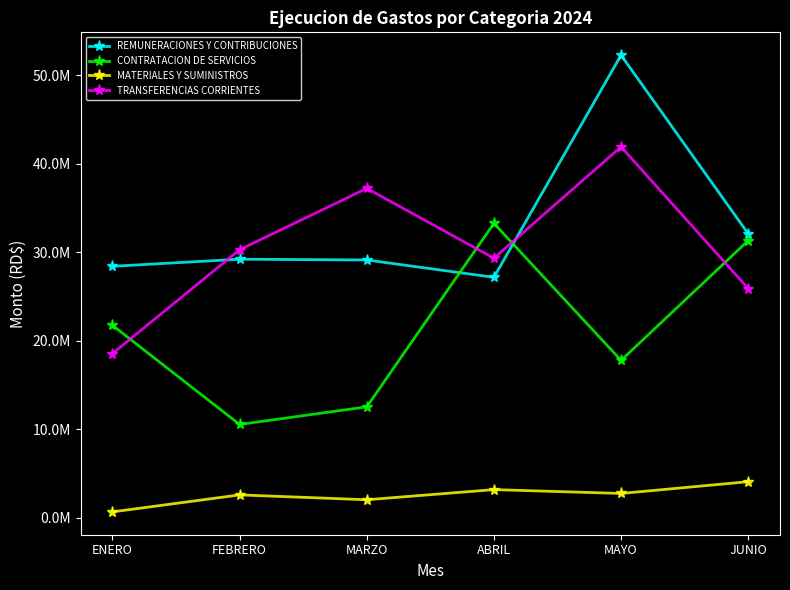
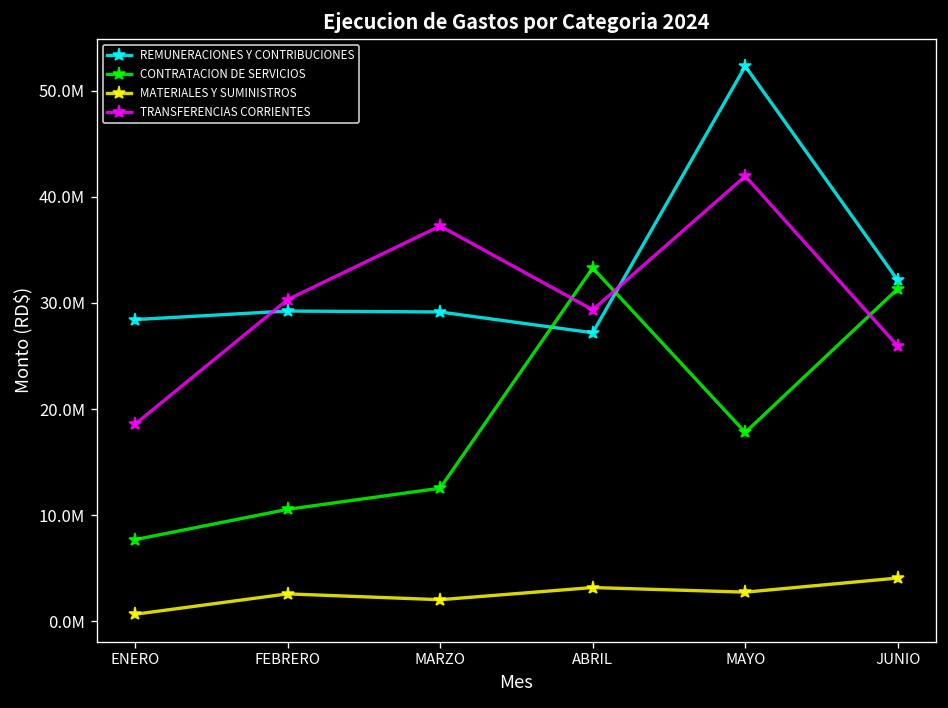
  {
    "REMUNERACIONES Y CONTRIBUCIONES": {
      "ENERO": 28000000,
      "FEBRERO": 29000000,
      "MARZO": 29000000,
      "ABRIL": 27000000,
      "MAYO": 52000000,
      "JUNIO": 32000000
    },
    "CONTRATACION DE SERVICIOS": {
-     "ENERO": 22000000,
+     "ENERO": 8000000,
      "FEBRERO": 11000000,
      "MARZO": 13000000,
      "ABRIL": 33000000,
      "MAYO": 18000000,
      "JUNIO": 31000000
    },
    "MATERIALES Y SUMINISTROS": {
      "ENERO": 1000000,
      "FEBRERO": 3000000,
      "MARZO": 2000000,
      "ABRIL": 3000000,
      "MAYO": 3000000,
      "JUNIO": 4000000
    },
    "TRANSFERENCIAS CORRIENTES": {
      "ENERO": 19000000,
      "FEBRERO": 30000000,
      "MARZO": 37000000,
      "ABRIL": 29000000,
      "MAYO": 42000000,
      "JUNIO": 26000000
    }
  }
